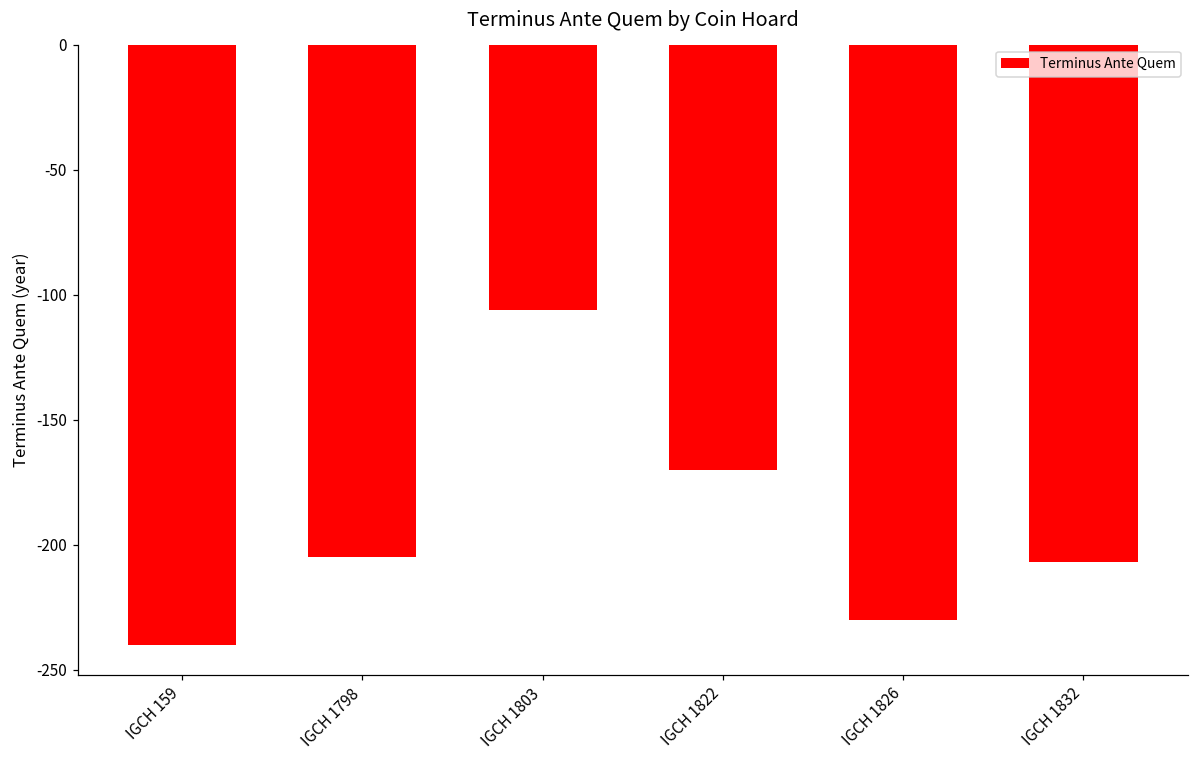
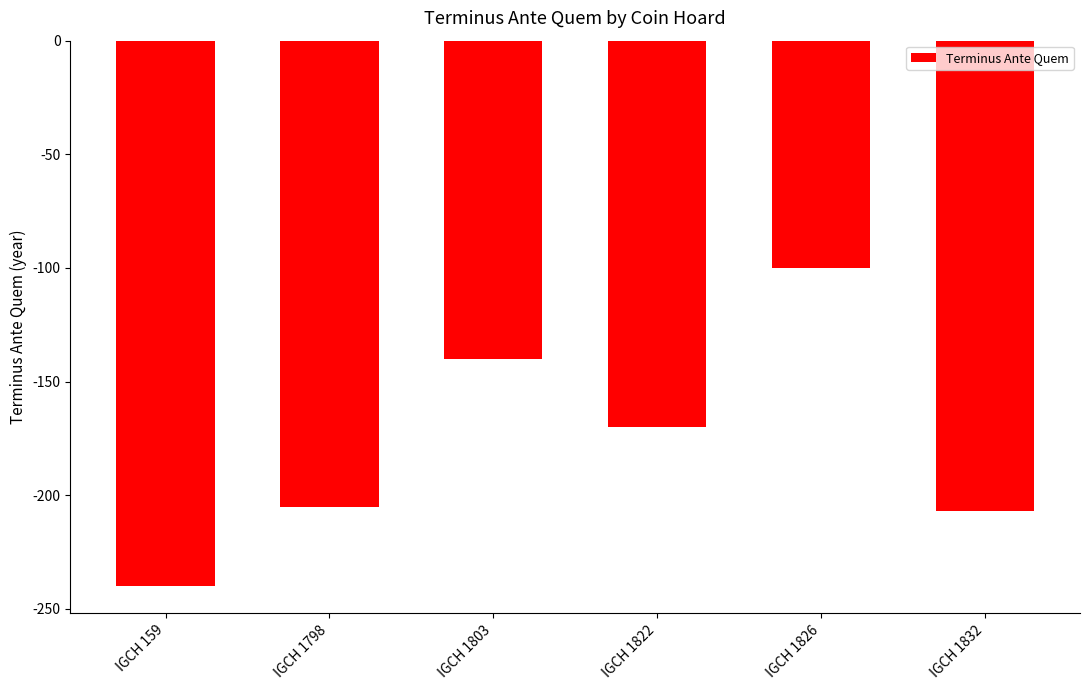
  {
    "IGCH 159": -240,
    "IGCH 1798": -205,
-   "IGCH 1803": -106,
+   "IGCH 1803": -140,
    "IGCH 1822": -170,
-   "IGCH 1826": -230,
+   "IGCH 1826": -100,
    "IGCH 1832": -207
  }
